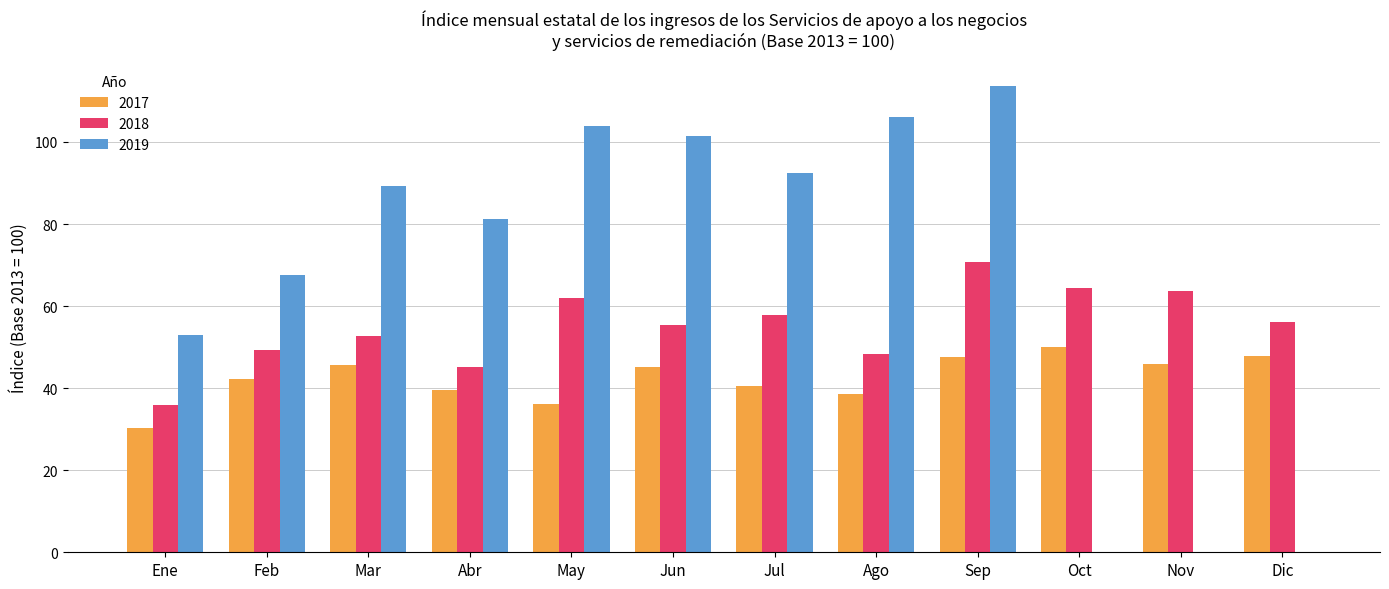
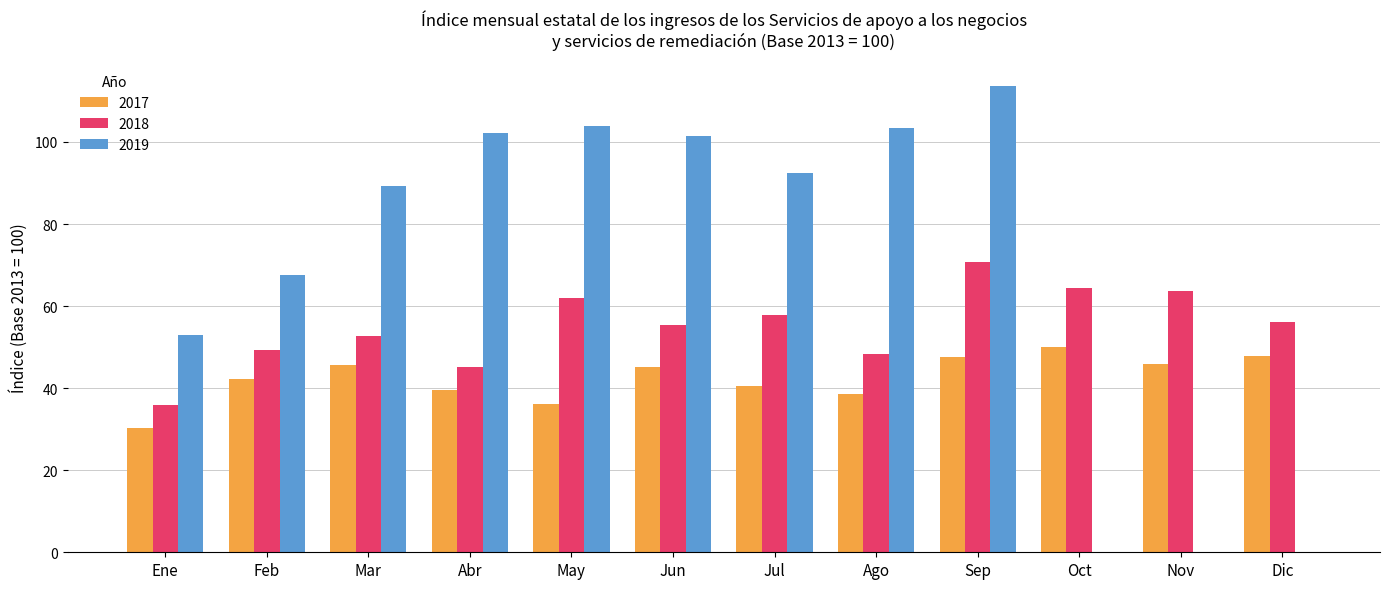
  {
    "2017": {
      "Ene": 30,
      "Feb": 42,
      "Mar": 46,
      "Abr": 40,
      "May": 36,
      "Jun": 45,
      "Jul": 41,
      "Ago": 39,
      "Sep": 48,
      "Oct": 50,
      "Nov": 46,
      "Dic": 48
    },
    "2018": {
      "Ene": 36,
      "Feb": 49,
      "Mar": 53,
      "Abr": 45,
      "May": 62,
      "Jun": 55,
      "Jul": 58,
      "Ago": 48,
      "Sep": 71,
      "Oct": 64,
      "Nov": 64,
      "Dic": 56
    },
    "2019": {
      "Ene": 53,
      "Feb": 68,
      "Mar": 89,
-     "Abr": 81,
+     "Abr": 102,
      "May": 104,
      "Jun": 101,
      "Jul": 93,
-     "Ago": 106,
+     "Ago": 103,
      "Sep": 114,
      "Oct": 0,
      "Nov": 0,
      "Dic": 0
    }
  }
